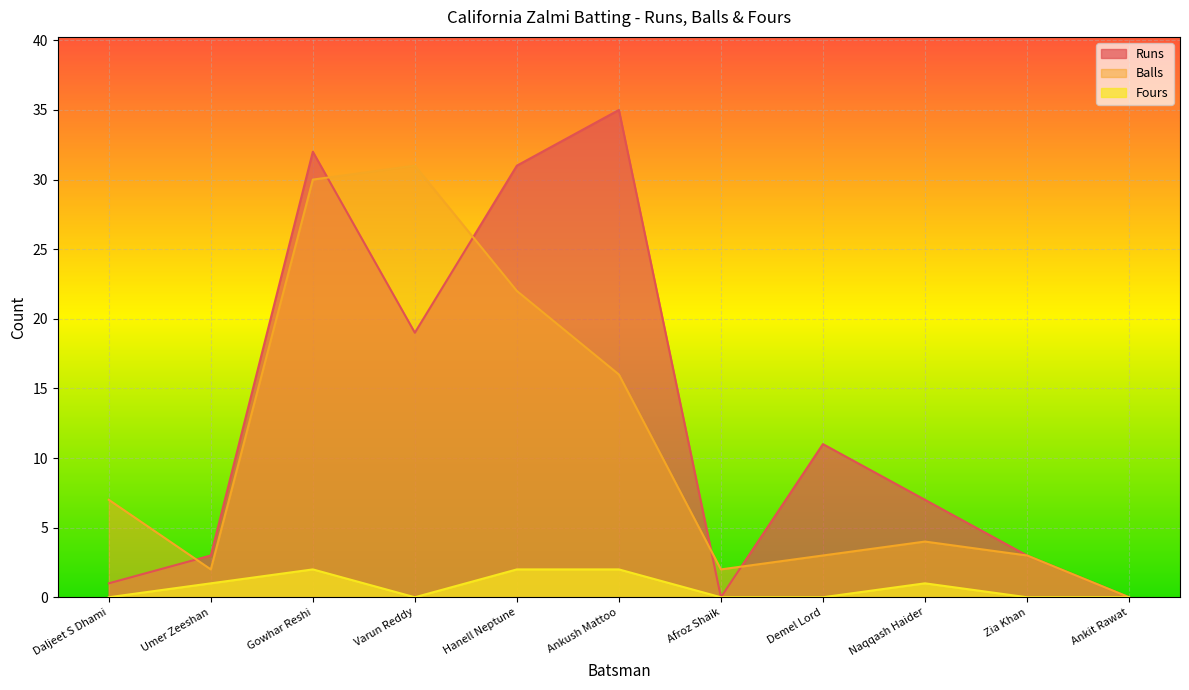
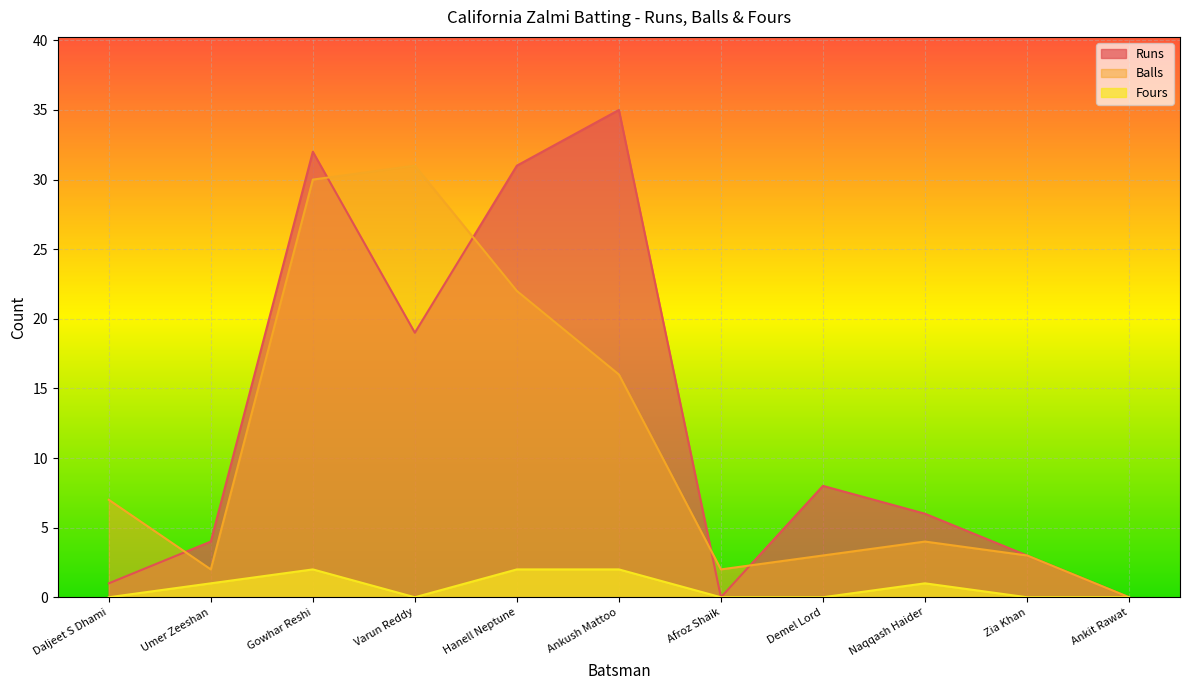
  {
    "Runs": {
      "Daljeet S Dhami": 1,
-     "Umer Zeeshan": 3,
+     "Umer Zeeshan": 4,
      "Gowhar Reshi": 32,
      "Varun Reddy": 19,
      "Hanell Neptune": 31,
      "Ankush Mattoo": 35,
-     "Demel Lord": 11,
-     "Naqqash Haider": 7
+     "Demel Lord": 8,
+     "Naqqash Haider": 6
    }
  }
